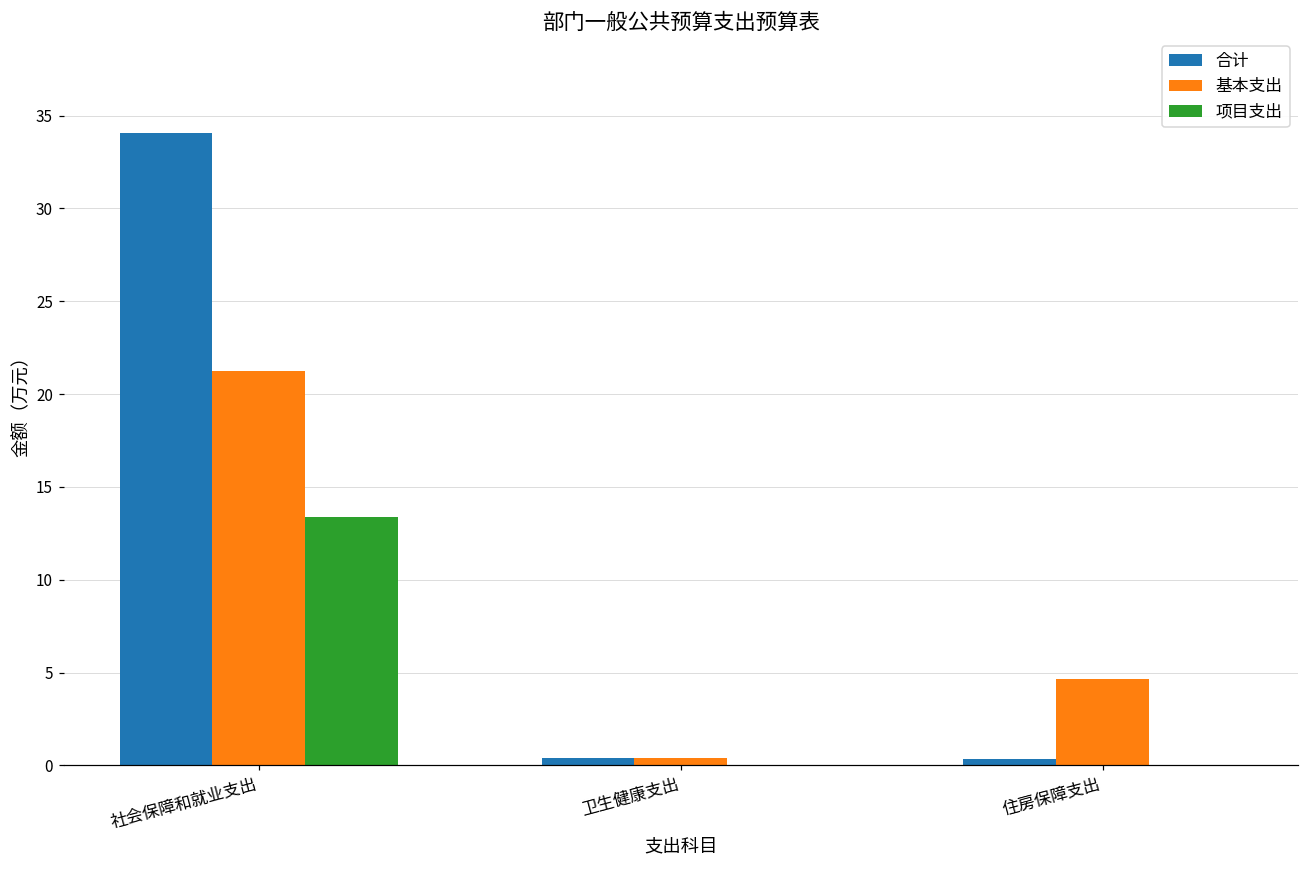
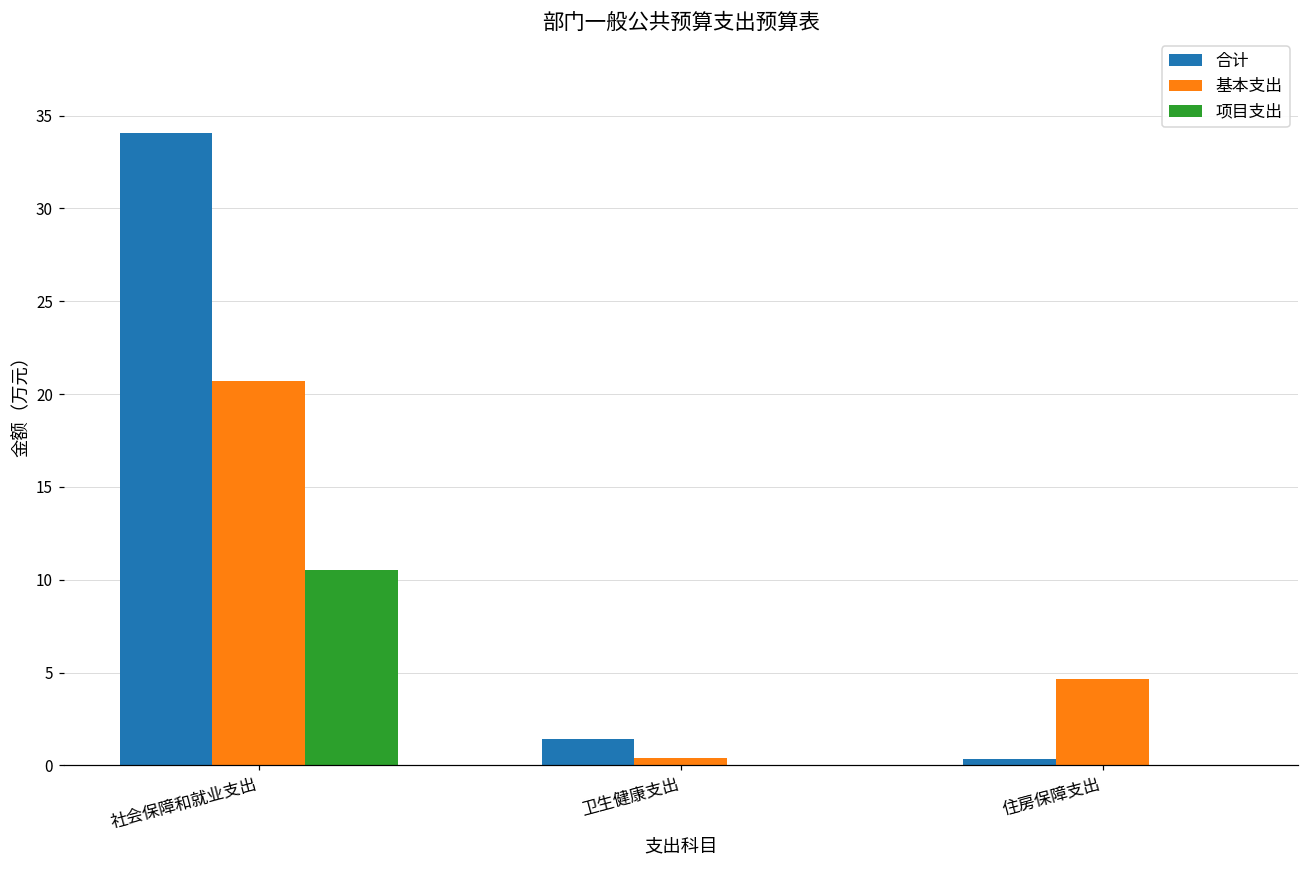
  {
    "合计": {
      "社会保障和就业支出": 34.1,
-     "卫生健康支出": 0.4,
+     "卫生健康支出": 1.4,
      "住房保障支出": 0.3
    },
    "基本支出": {
-     "社会保障和就业支出": 21.2,
+     "社会保障和就业支出": 20.7,
      "卫生健康支出": 0.4,
      "住房保障支出": 4.7
    },
    "项目支出": {
-     "社会保障和就业支出": 13.4,
+     "社会保障和就业支出": 10.5,
      "卫生健康支出": 0.0,
      "住房保障支出": 0.0
    }
  }
